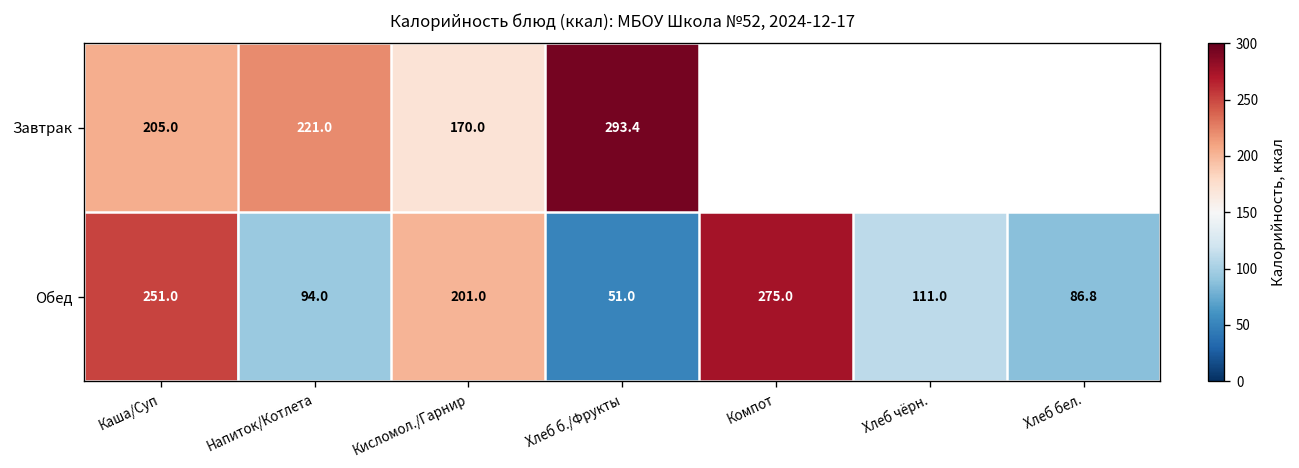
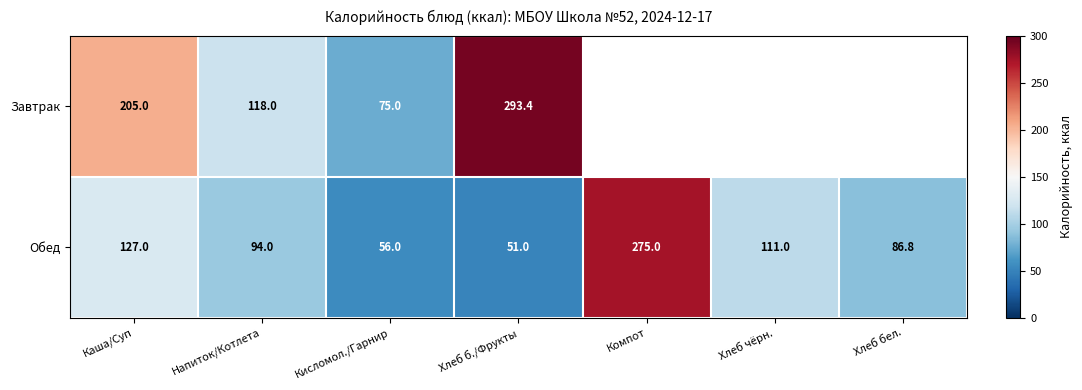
  {
    "Завтрак": {
      "Каша/Суп": 205.0,
-     "Напиток/Котлета": 221.0,
-     "Кисломол./Гарнир": 170.0,
+     "Напиток/Котлета": 118.0,
+     "Кисломол./Гарнир": 75.0,
      "Хлеб б./Фрукты": 293.4
    },
    "Обед": {
-     "Каша/Суп": 251.0,
+     "Каша/Суп": 127.0,
      "Напиток/Котлета": 94.0,
-     "Кисломол./Гарнир": 201.0,
+     "Кисломол./Гарнир": 56.0,
      "Хлеб б./Фрукты": 51.0,
      "Компот": 275.0,
      "Хлеб чёрн.": 111.0,
      "Хлеб бел.": 86.8
    }
  }
